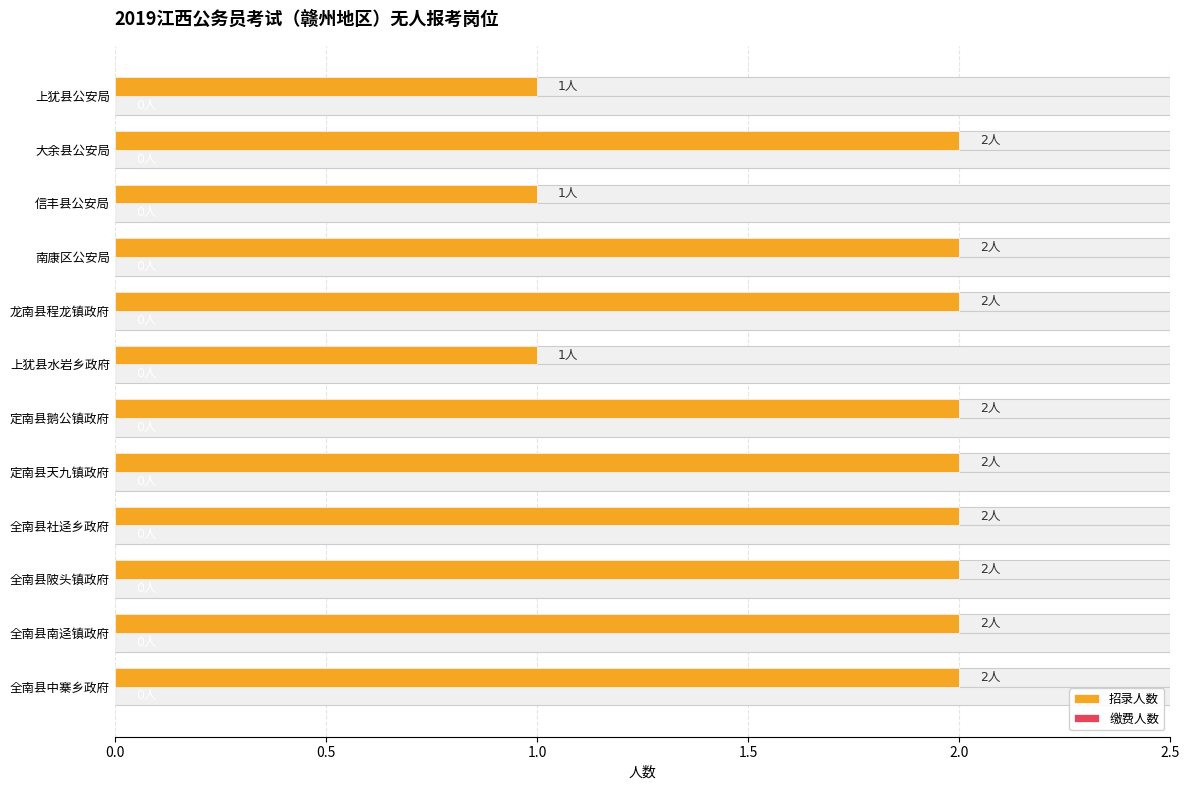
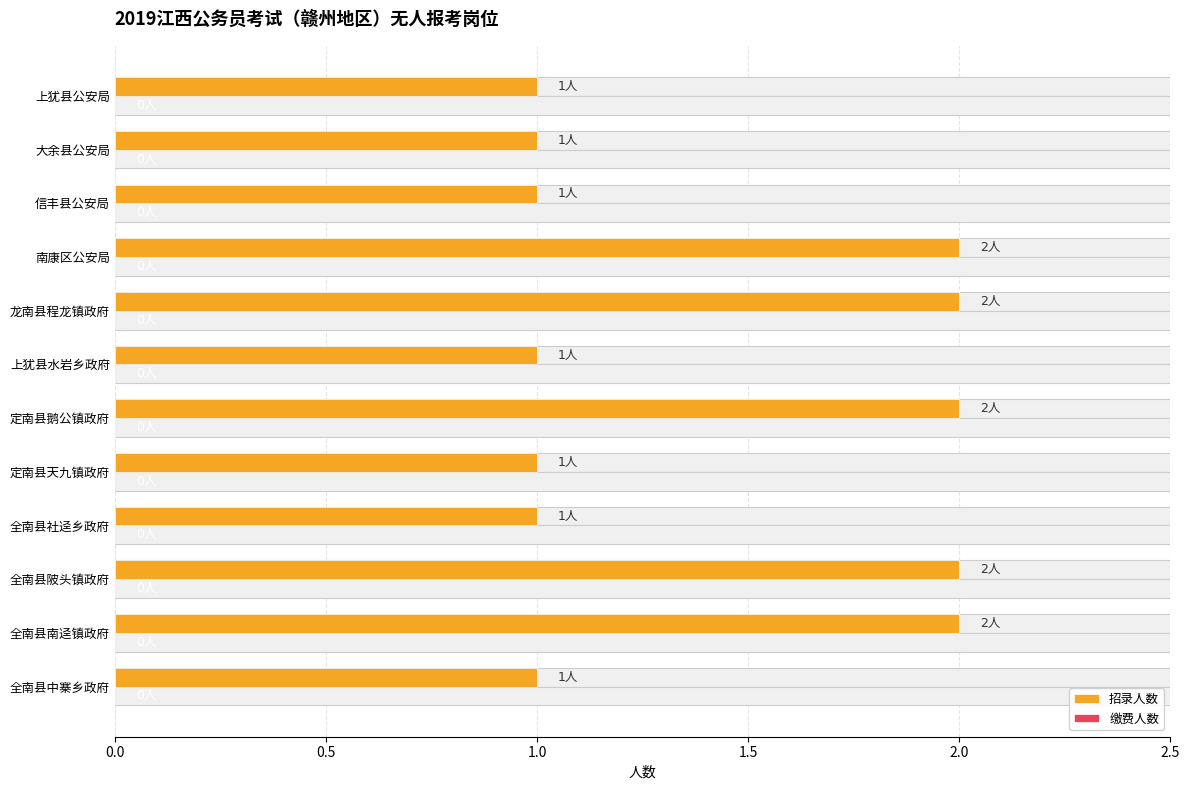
  {
    "招录人数": {
-     "大余县公安局": "2人",
-     "定南县天九镇政府": "2人",
-     "全南县社迳乡政府": "2人",
-     "全南县中寨乡政府": "2人"
+     "大余县公安局": "1人",
+     "定南县天九镇政府": "1人",
+     "全南县社迳乡政府": "1人",
+     "全南县中寨乡政府": "1人"
    },
    "缴费人数": {
      "上犹县公安局": "0.00",
      "大余县公安局": "0.00",
      "信丰县公安局": "0.00",
      "南康区公安局": "0.00",
      "龙南县程龙镇政府": "0.00",
      "上犹县水岩乡政府": "0.00",
      "定南县鹅公镇政府": "0.00",
      "定南县天九镇政府": "0.00",
      "全南县社迳乡政府": "0.00",
      "全南县陂头镇政府": "0.00",
      "全南县南迳镇政府": "0.00",
      "全南县中寨乡政府": "0.00"
    }
  }
